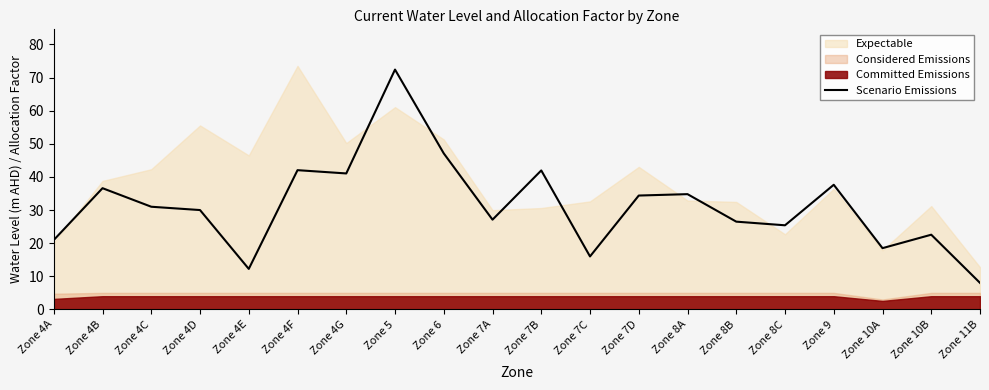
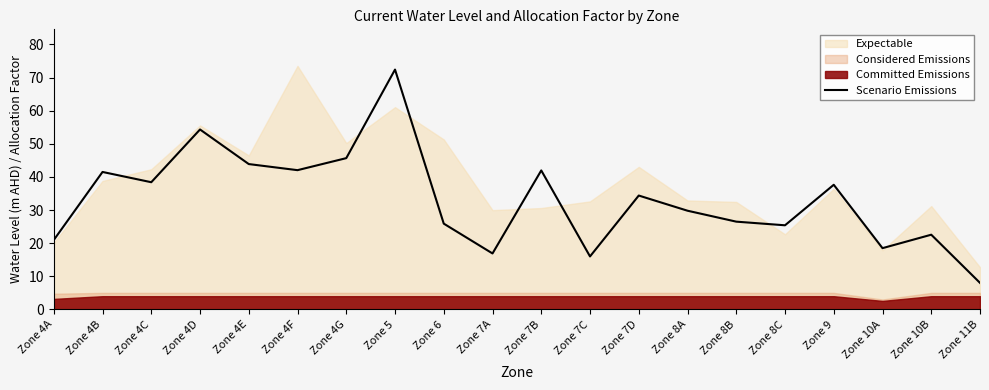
  {
    "Scenario Emissions": {
      "Zone 4A": 21,
-     "Zone 4B": 37,
-     "Zone 4C": 31,
-     "Zone 4D": 30,
-     "Zone 4E": 12,
+     "Zone 4B": 42,
+     "Zone 4C": 38,
+     "Zone 4D": 54,
+     "Zone 4E": 44,
      "Zone 4F": 42,
-     "Zone 4G": 41,
+     "Zone 4G": 46,
      "Zone 5": 72,
-     "Zone 6": 47,
-     "Zone 7A": 27,
+     "Zone 6": 26,
+     "Zone 7A": 17,
      "Zone 7B": 42,
      "Zone 7C": 16,
      "Zone 7D": 34,
-     "Zone 8A": 35,
+     "Zone 8A": 30,
      "Zone 8B": 27,
      "Zone 8C": 25,
      "Zone 9": 38,
      "Zone 10B": 23,
      "Zone 11B": 8
    },
    "Committed Emissions": {
      "Zone 4A": 3,
      "Zone 4B": 4,
      "Zone 4C": 4,
      "Zone 4D": 4,
      "Zone 4E": 4,
      "Zone 4F": 4,
      "Zone 4G": 4,
      "Zone 5": 4,
      "Zone 6": 4,
      "Zone 7A": 4,
      "Zone 7B": 4,
      "Zone 7C": 4,
      "Zone 7D": 4,
      "Zone 8A": 4,
      "Zone 8B": 4,
      "Zone 8C": 4,
      "Zone 9": 4,
      "Zone 10B": 4,
      "Zone 11B": 4
    }
  }
